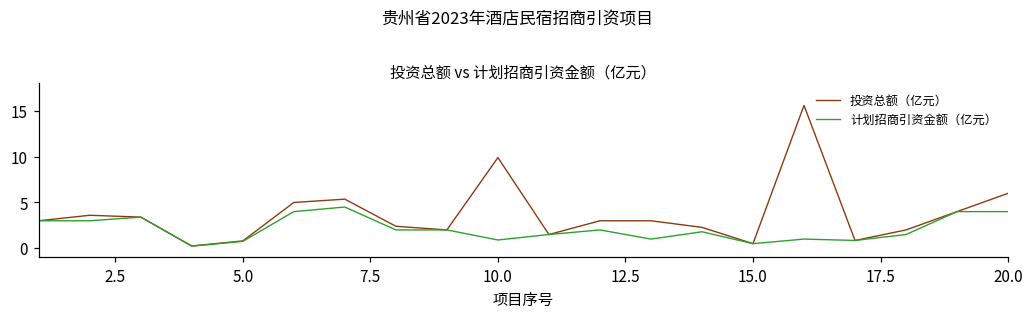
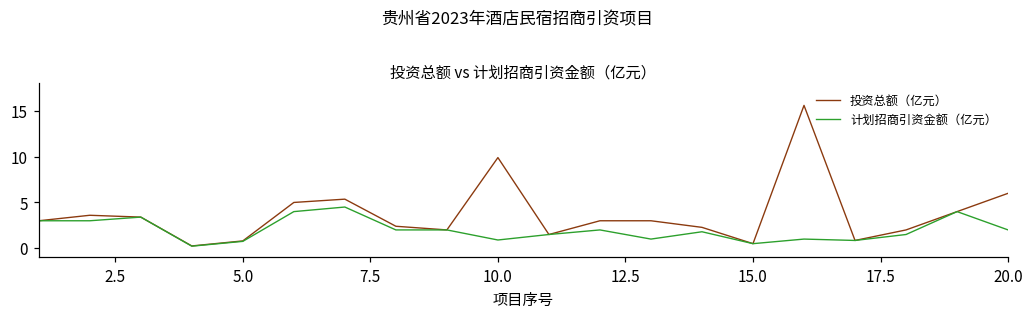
  {
    "投资总额（亿元）": {
      "10.0": 10,
      "20.0": 6
    },
    "计划招商引资金额（亿元）": {
      "10.0": 1,
-     "20.0": 4
+     "20.0": 2
    }
  }
